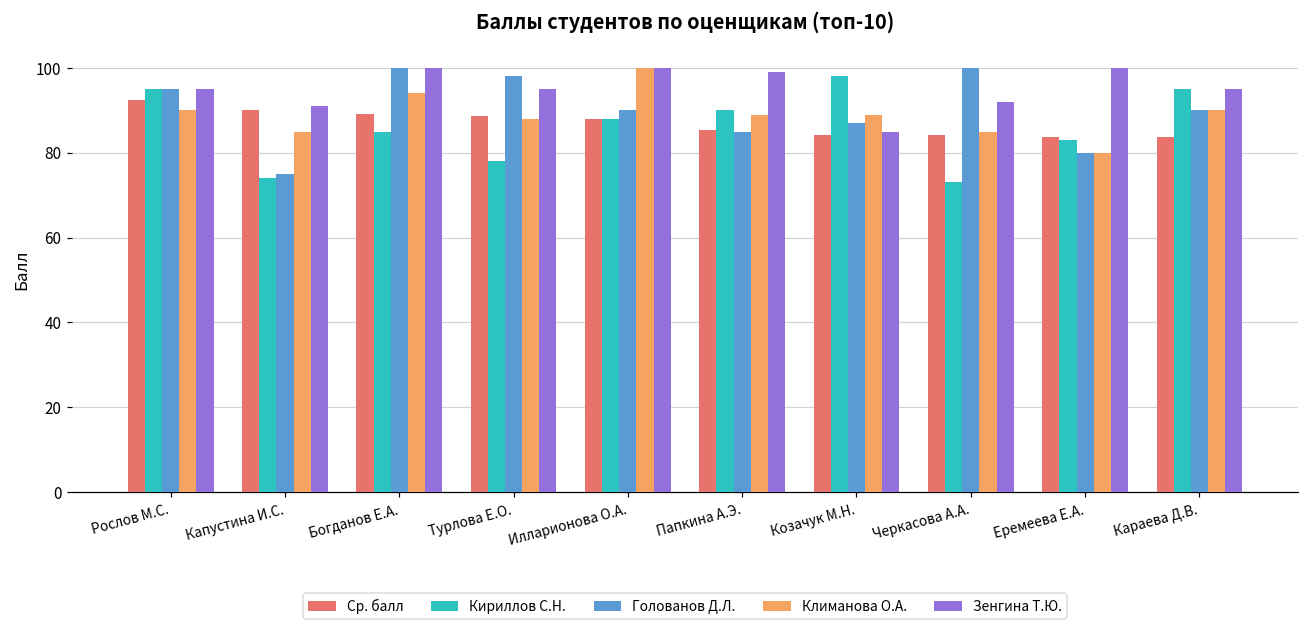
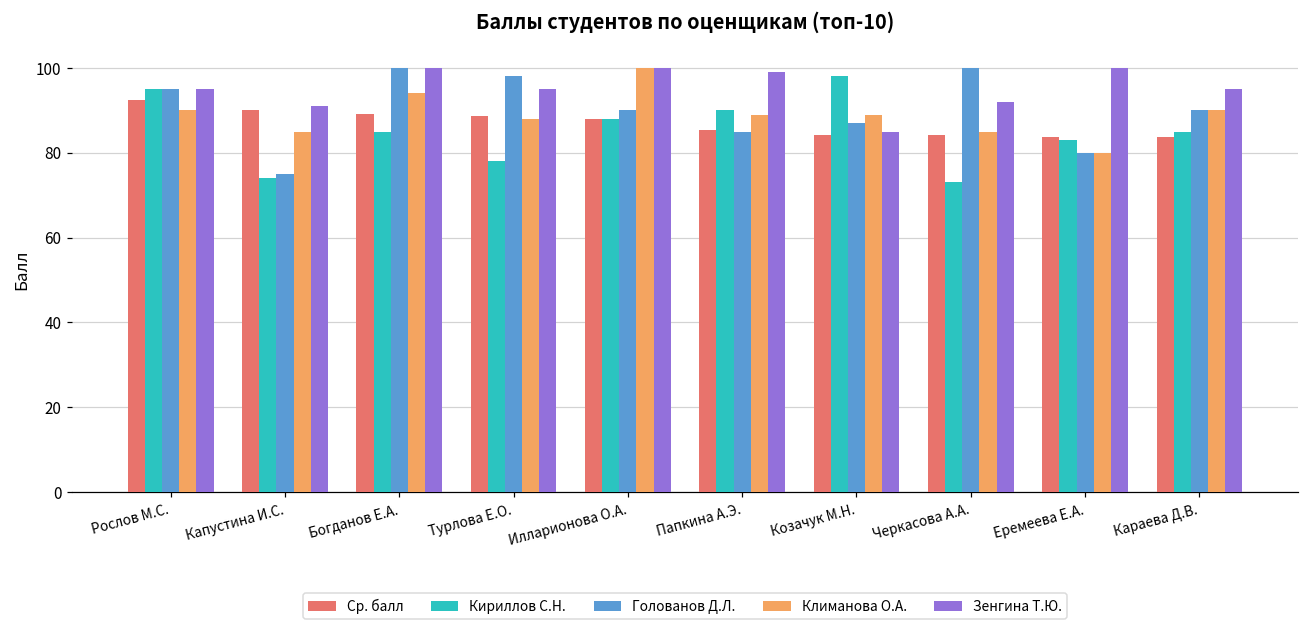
  {
    "Кириллов С.Н.": {
      "Рослов М.С.": 95,
      "Капустина И.С.": 74,
      "Богданов Е.А.": 85,
      "Турлова Е.О.": 78,
      "Илларионова О.А.": 88,
      "Папкина А.Э.": 90,
      "Козачук М.Н.": 98,
      "Черкасова А.А.": 73,
      "Еремеева Е.А.": 83,
-     "Караева Д.В.": 95
+     "Караева Д.В.": 85
    },
    "Голованов Д.Л.": {
      "Рослов М.С.": 95,
      "Капустина И.С.": 75,
      "Богданов Е.А.": 100,
      "Турлова Е.О.": 98,
      "Илларионова О.А.": 90,
      "Папкина А.Э.": 85,
      "Козачук М.Н.": 87,
      "Черкасова А.А.": 100,
      "Еремеева Е.А.": 80,
      "Караева Д.В.": 90
    },
    "Зенгина Т.Ю.": {
      "Рослов М.С.": 95,
      "Капустина И.С.": 91,
      "Богданов Е.А.": 100,
      "Турлова Е.О.": 95,
      "Илларионова О.А.": 100,
      "Папкина А.Э.": 99,
      "Козачук М.Н.": 85,
      "Черкасова А.А.": 92,
      "Еремеева Е.А.": 100,
      "Караева Д.В.": 95
    }
  }
